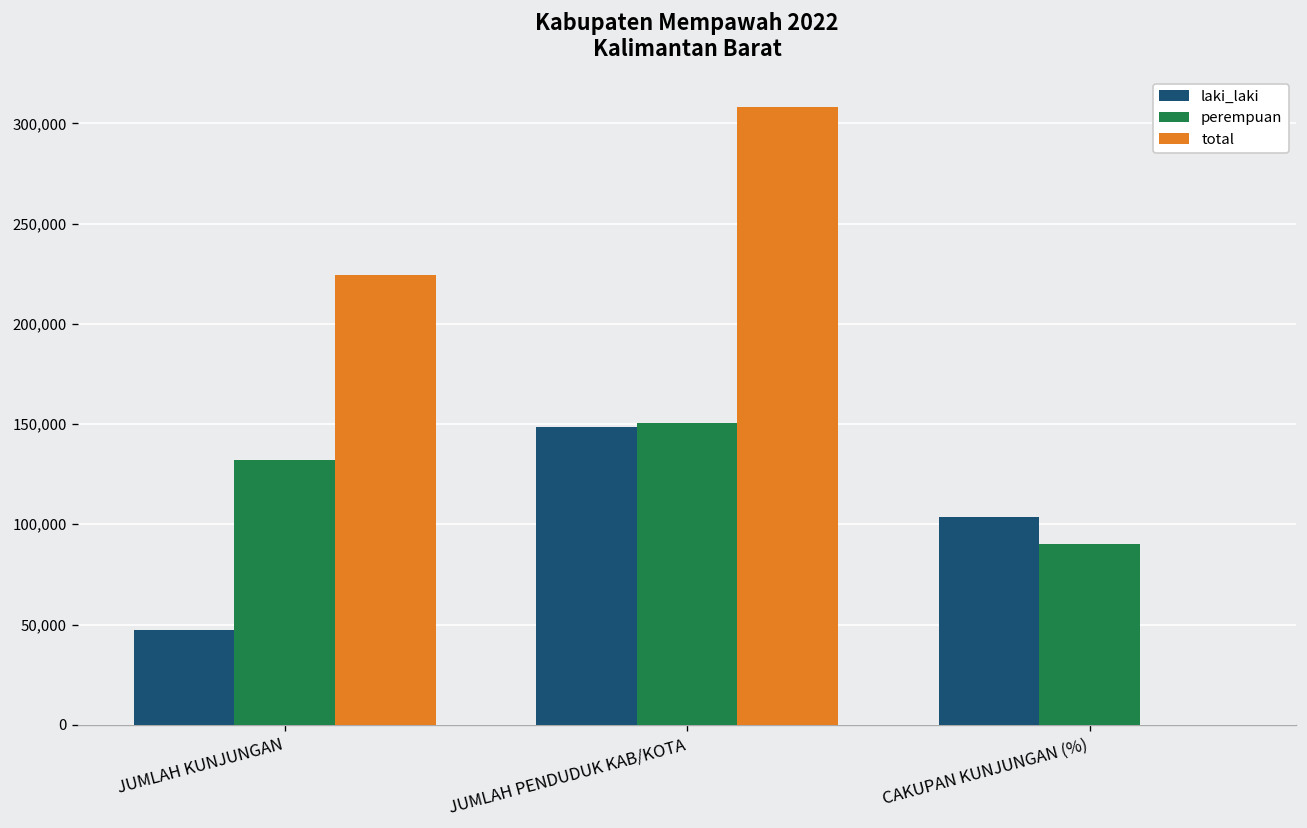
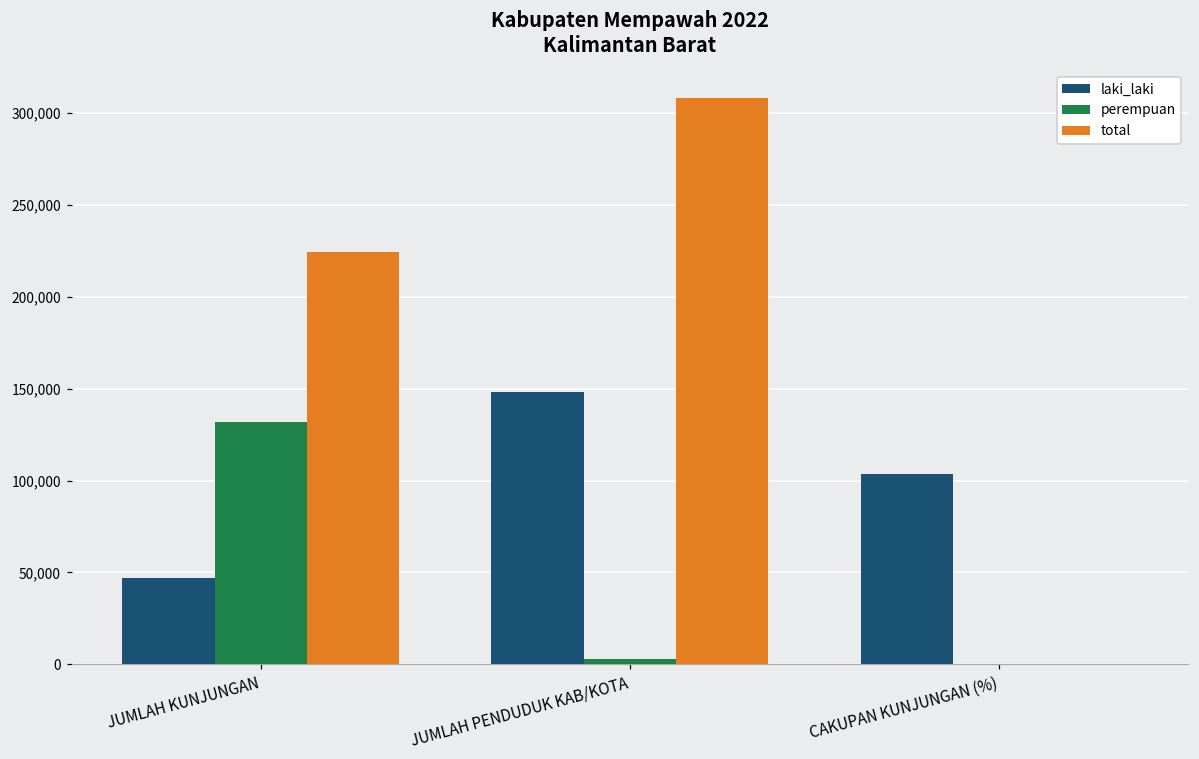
  {
    "laki_laki": {
      "JUMLAH KUNJUNGAN": "47,000",
      "JUMLAH PENDUDUK KAB/KOTA": "148,000",
      "CAKUPAN KUNJUNGAN (%)": "103,000"
    },
    "perempuan": {
      "JUMLAH KUNJUNGAN": "132,000",
-     "JUMLAH PENDUDUK KAB/KOTA": "150,000",
-     "CAKUPAN KUNJUNGAN (%)": "90,000"
+     "JUMLAH PENDUDUK KAB/KOTA": "3,000",
+     "CAKUPAN KUNJUNGAN (%)": "0"
    },
    "total": {
      "JUMLAH KUNJUNGAN": "224,000",
      "JUMLAH PENDUDUK KAB/KOTA": "308,000"
    }
  }
